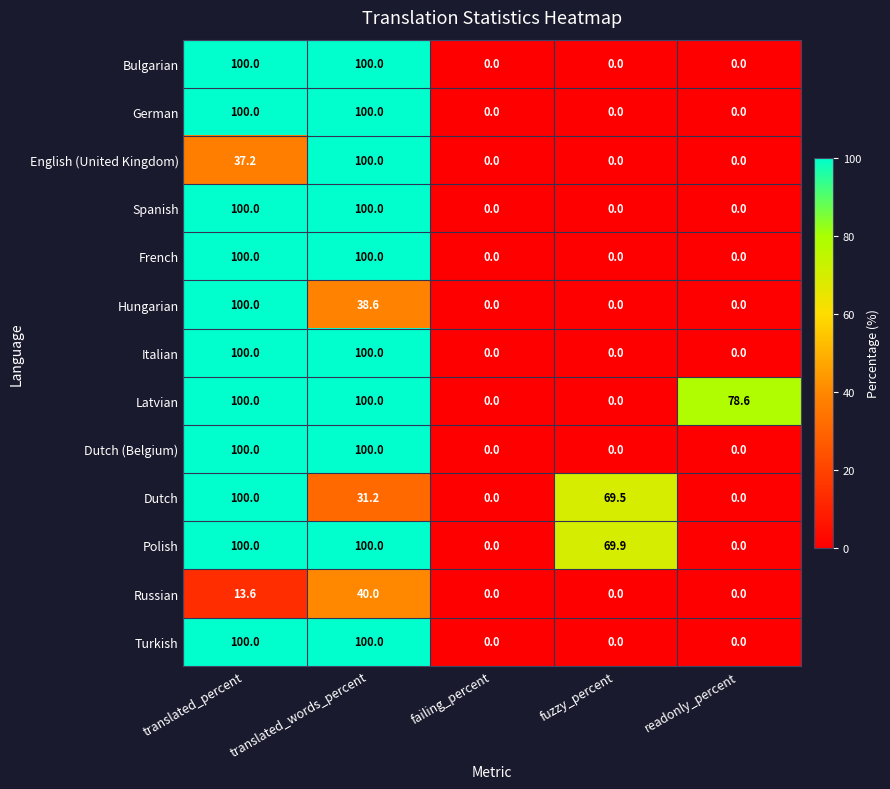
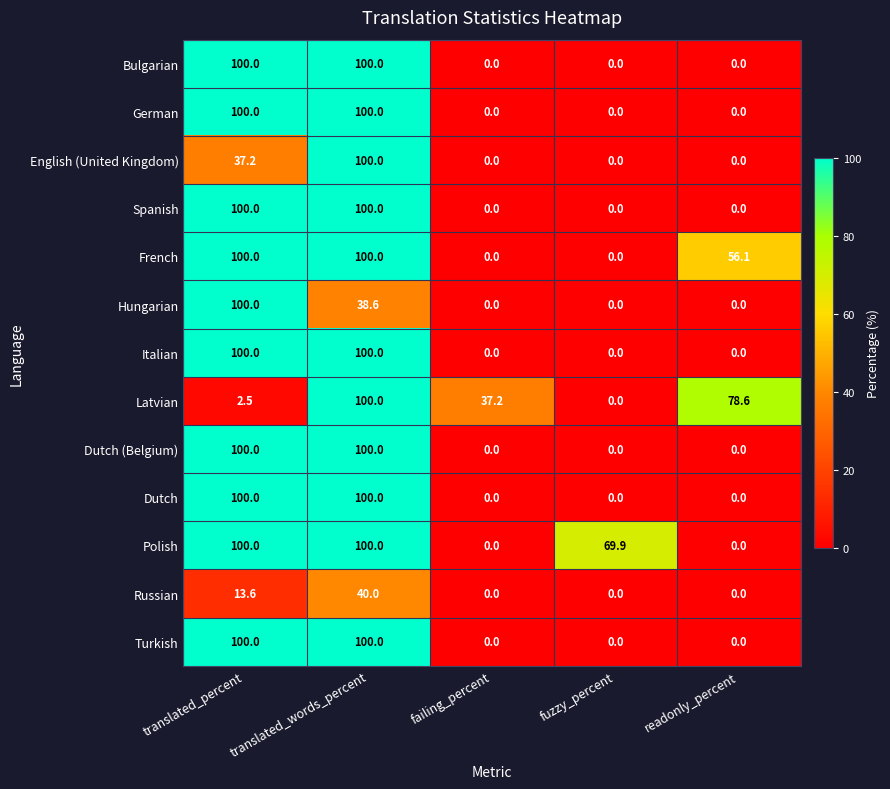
  {
    "Bulgarian": {
      "translated_percent": 100.0,
      "translated_words_percent": 100.0,
      "failing_percent": 0.0,
      "fuzzy_percent": 0.0,
      "readonly_percent": 0.0
    },
    "German": {
      "translated_percent": 100.0,
      "translated_words_percent": 100.0,
      "failing_percent": 0.0,
      "fuzzy_percent": 0.0,
      "readonly_percent": 0.0
    },
    "English (United Kingdom)": {
      "translated_percent": 37.2,
      "translated_words_percent": 100.0,
      "failing_percent": 0.0,
      "fuzzy_percent": 0.0,
      "readonly_percent": 0.0
    },
    "Spanish": {
      "translated_percent": 100.0,
      "translated_words_percent": 100.0,
      "failing_percent": 0.0,
      "fuzzy_percent": 0.0,
      "readonly_percent": 0.0
    },
    "French": {
      "translated_percent": 100.0,
      "translated_words_percent": 100.0,
      "failing_percent": 0.0,
      "fuzzy_percent": 0.0,
-     "readonly_percent": 0.0
+     "readonly_percent": 56.1
    },
    "Hungarian": {
      "translated_percent": 100.0,
      "translated_words_percent": 38.6,
      "failing_percent": 0.0,
      "fuzzy_percent": 0.0,
      "readonly_percent": 0.0
    },
    "Italian": {
      "translated_percent": 100.0,
      "translated_words_percent": 100.0,
      "failing_percent": 0.0,
      "fuzzy_percent": 0.0,
      "readonly_percent": 0.0
    },
    "Latvian": {
-     "translated_percent": 100.0,
+     "translated_percent": 2.5,
      "translated_words_percent": 100.0,
-     "failing_percent": 0.0,
+     "failing_percent": 37.2,
      "fuzzy_percent": 0.0,
      "readonly_percent": 78.6
    },
    "Dutch (Belgium)": {
      "translated_percent": 100.0,
      "translated_words_percent": 100.0,
      "failing_percent": 0.0,
      "fuzzy_percent": 0.0,
      "readonly_percent": 0.0
    },
    "Dutch": {
      "translated_percent": 100.0,
-     "translated_words_percent": 31.2,
+     "translated_words_percent": 100.0,
      "failing_percent": 0.0,
-     "fuzzy_percent": 69.5,
+     "fuzzy_percent": 0.0,
      "readonly_percent": 0.0
    },
    "Polish": {
      "translated_percent": 100.0,
      "translated_words_percent": 100.0,
      "failing_percent": 0.0,
      "fuzzy_percent": 69.9,
      "readonly_percent": 0.0
    },
    "Russian": {
      "translated_percent": 13.6,
      "translated_words_percent": 40.0,
      "failing_percent": 0.0,
      "fuzzy_percent": 0.0,
      "readonly_percent": 0.0
    },
    "Turkish": {
      "translated_percent": 100.0,
      "translated_words_percent": 100.0,
      "failing_percent": 0.0,
      "fuzzy_percent": 0.0,
      "readonly_percent": 0.0
    }
  }
